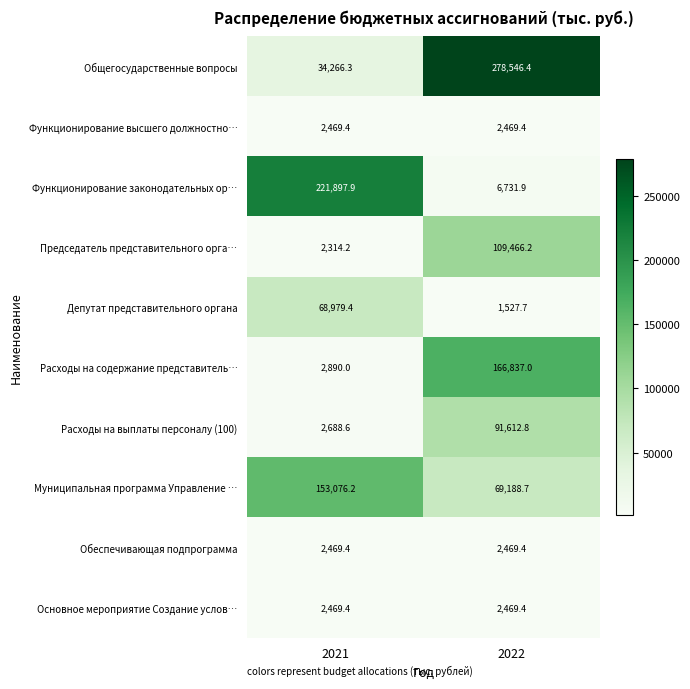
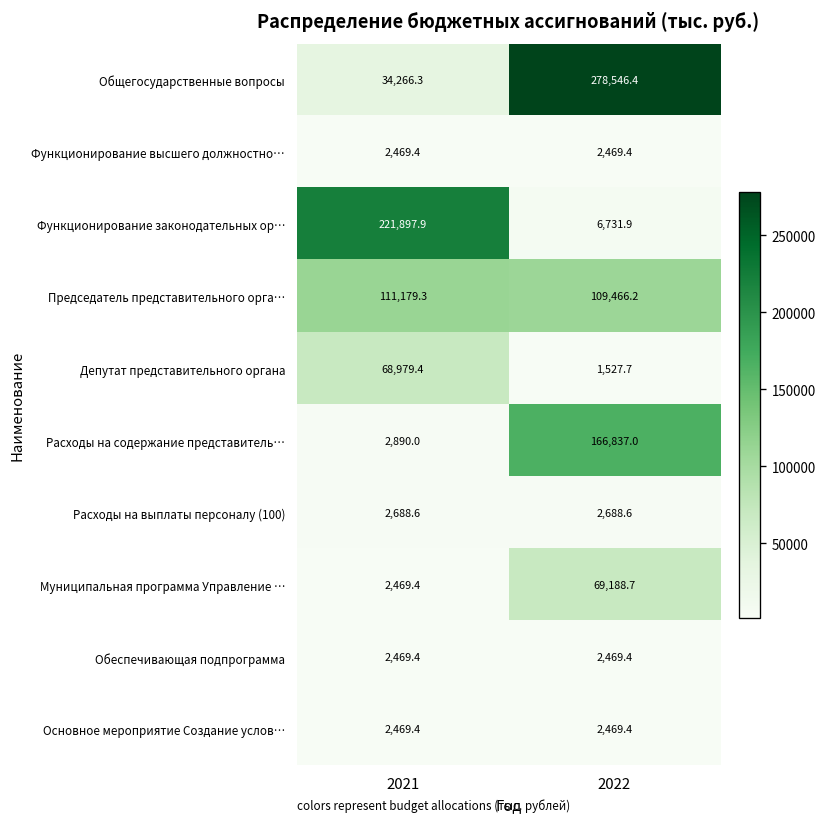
  {
    "Общегосударственные вопросы": {
      "2021": "34,266.3",
      "2022": "278,546.4"
    },
    "Функционирование высшего должностно…": {
      "2021": "2,469.4",
      "2022": "2,469.4"
    },
    "Функционирование законодательных ор…": {
      "2021": "221,897.9",
      "2022": "6,731.9"
    },
    "Председатель представительного орга…": {
-     "2021": "2,314.2",
+     "2021": "111,179.3",
      "2022": "109,466.2"
    },
    "Депутат представительного органа": {
      "2021": "68,979.4",
      "2022": "1,527.7"
    },
    "Расходы на содержание представитель…": {
      "2021": "2,890.0",
      "2022": "166,837.0"
    },
    "Расходы на выплаты персоналу (100)": {
      "2021": "2,688.6",
-     "2022": "91,612.8"
+     "2022": "2,688.6"
    },
    "Муниципальная программа Управление …": {
-     "2021": "153,076.2",
+     "2021": "2,469.4",
      "2022": "69,188.7"
    },
    "Обеспечивающая подпрограмма": {
      "2021": "2,469.4",
      "2022": "2,469.4"
    },
    "Основное мероприятие Создание услов…": {
      "2021": "2,469.4",
      "2022": "2,469.4"
    }
  }
